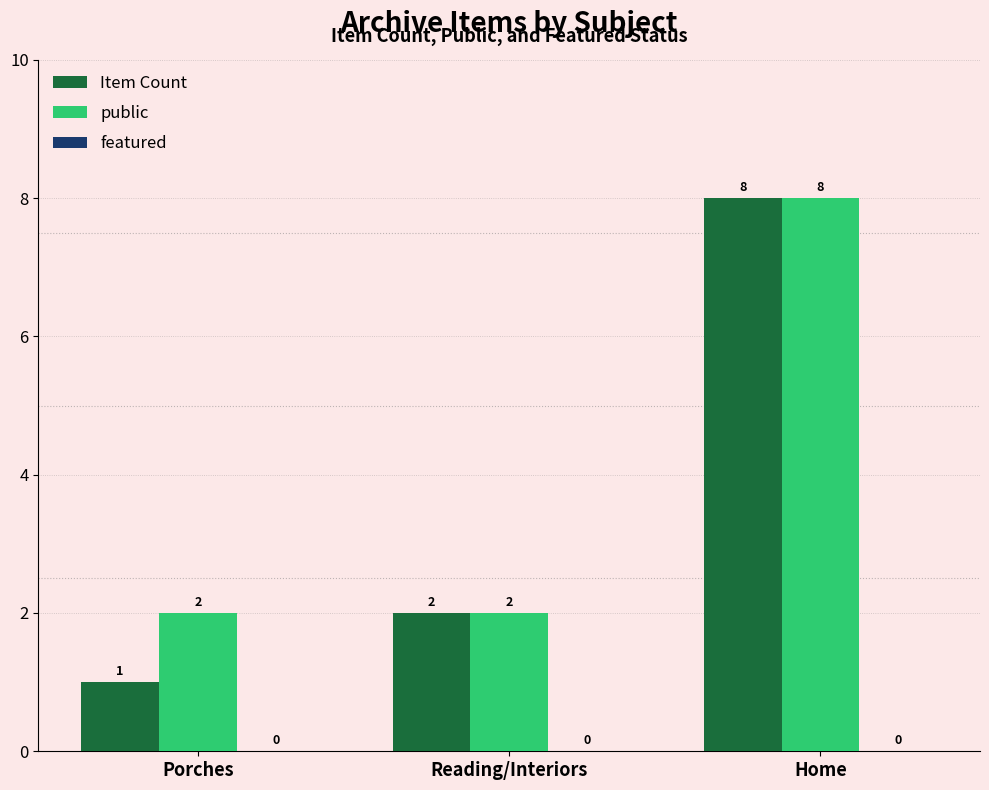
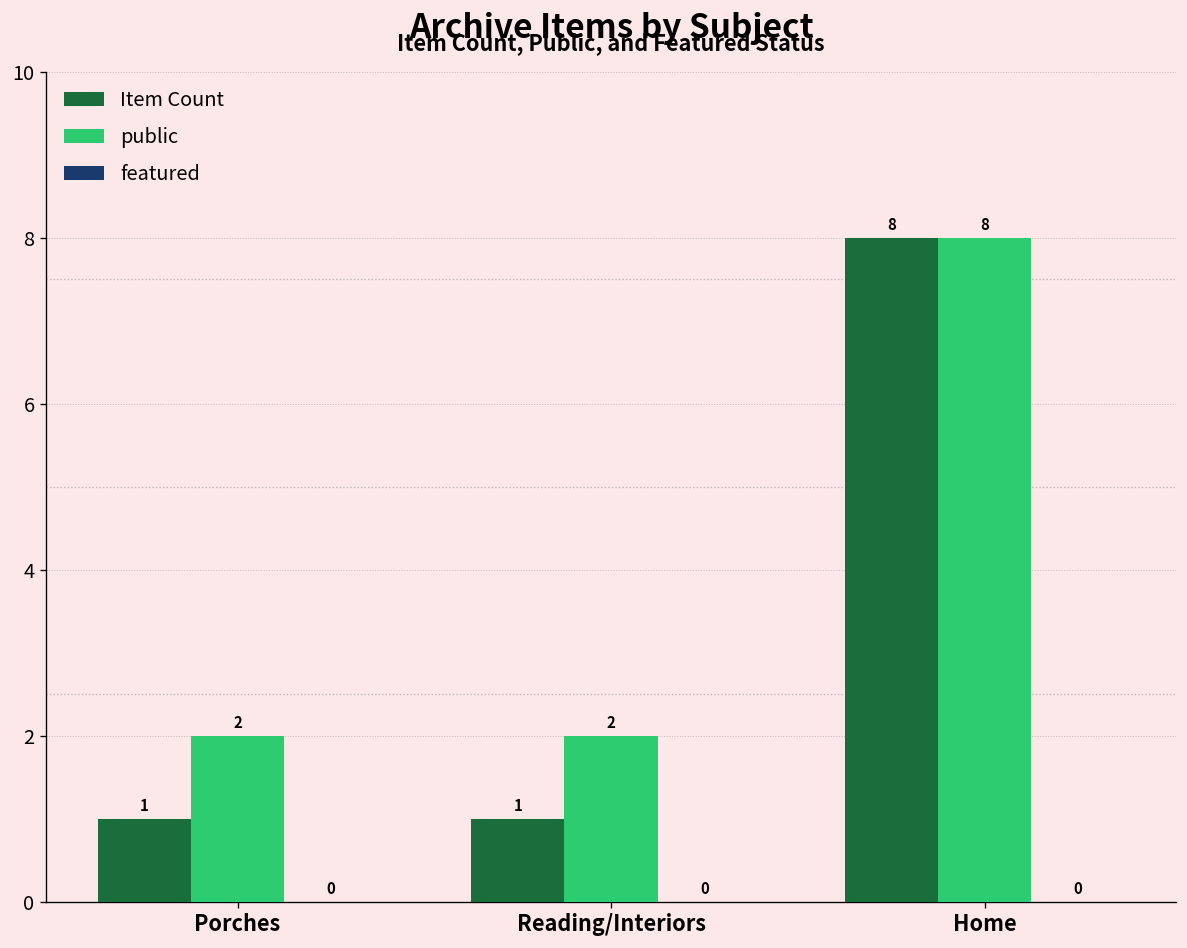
  {
    "Item Count": {
      "Porches": 1,
-     "Reading/Interiors": 2,
+     "Reading/Interiors": 1,
      "Home": 8
    },
    "public": {
      "Porches": 2,
      "Reading/Interiors": 2,
      "Home": 8
    },
    "featured": {
      "Porches": 0,
      "Reading/Interiors": 0,
      "Home": 0
    }
  }
